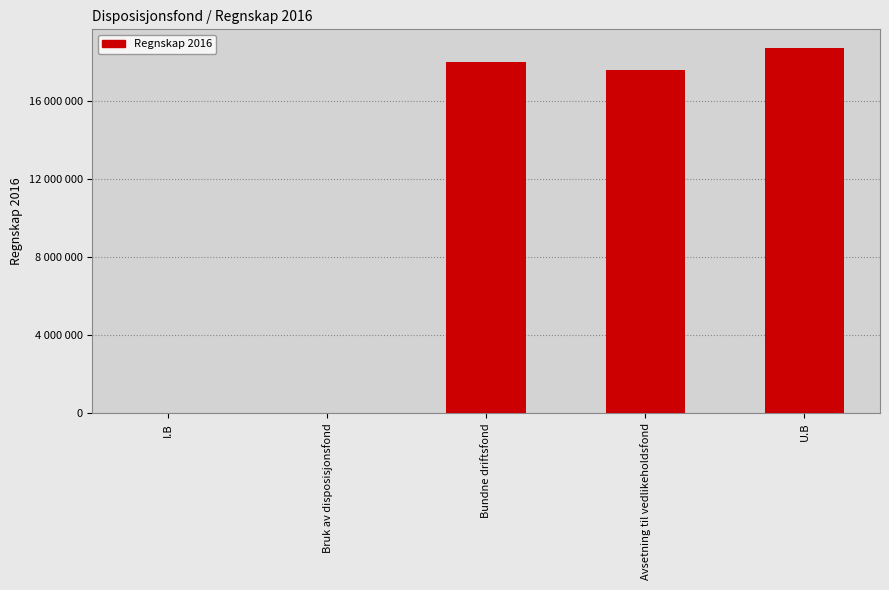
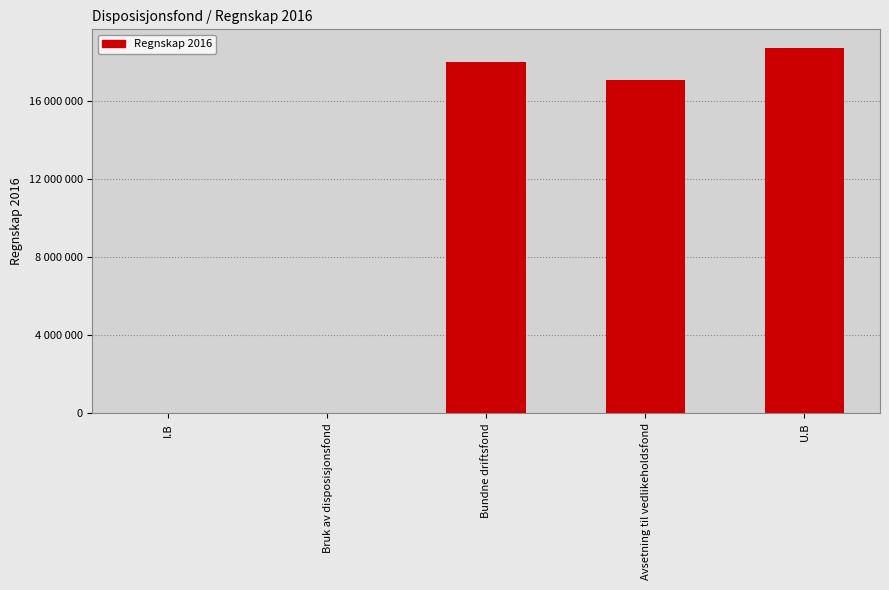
  {
    "I.B": 0,
    "Bruk av disposisjonsfond": 0,
    "Bundne driftsfond": 18000000,
-   "Avsetning til vedlikeholdsfond": 17600000,
+   "Avsetning til vedlikeholdsfond": 17100000,
    "U.B": 18700000
  }
